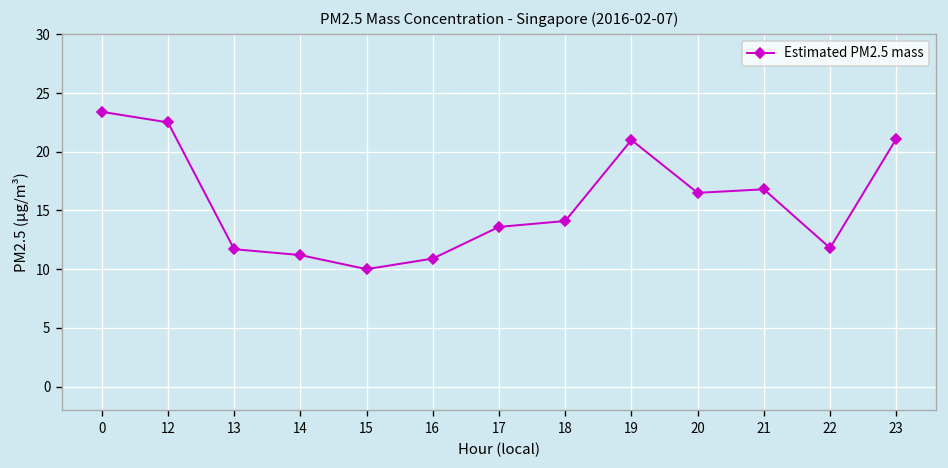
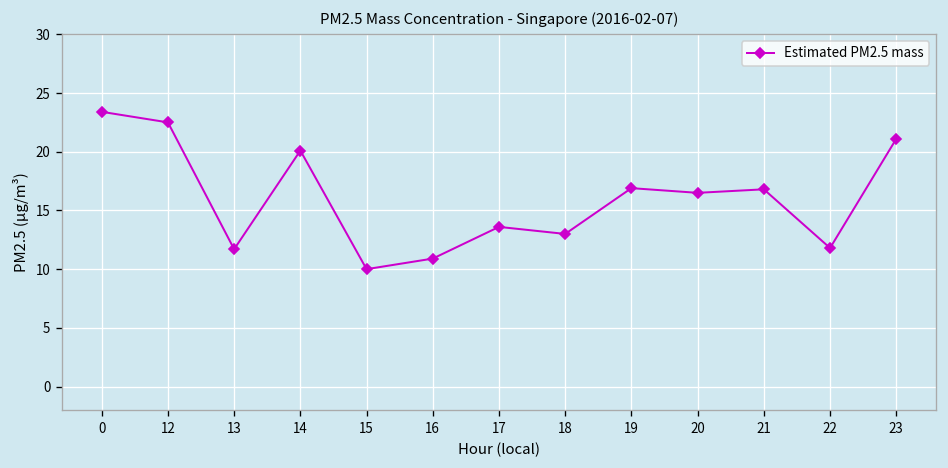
  {
    "0": 23,
    "12": 23,
    "13": 12,
-   "14": 11,
+   "14": 20,
    "15": 10,
    "16": 11,
    "17": 14,
-   "18": 14,
-   "19": 21,
+   "18": 13,
+   "19": 17,
    "20": 17,
    "21": 17,
    "22": 12,
    "23": 21
  }
